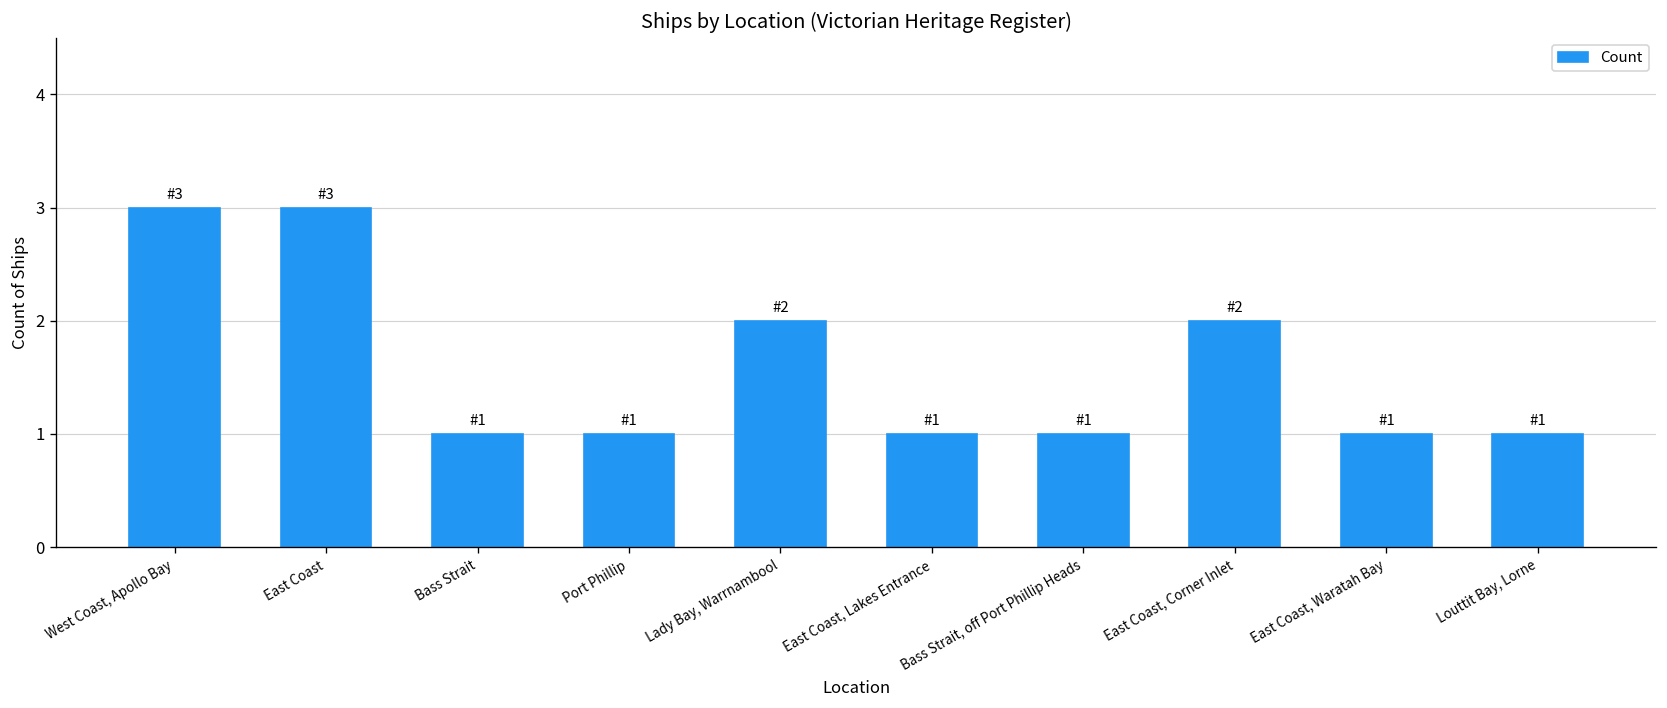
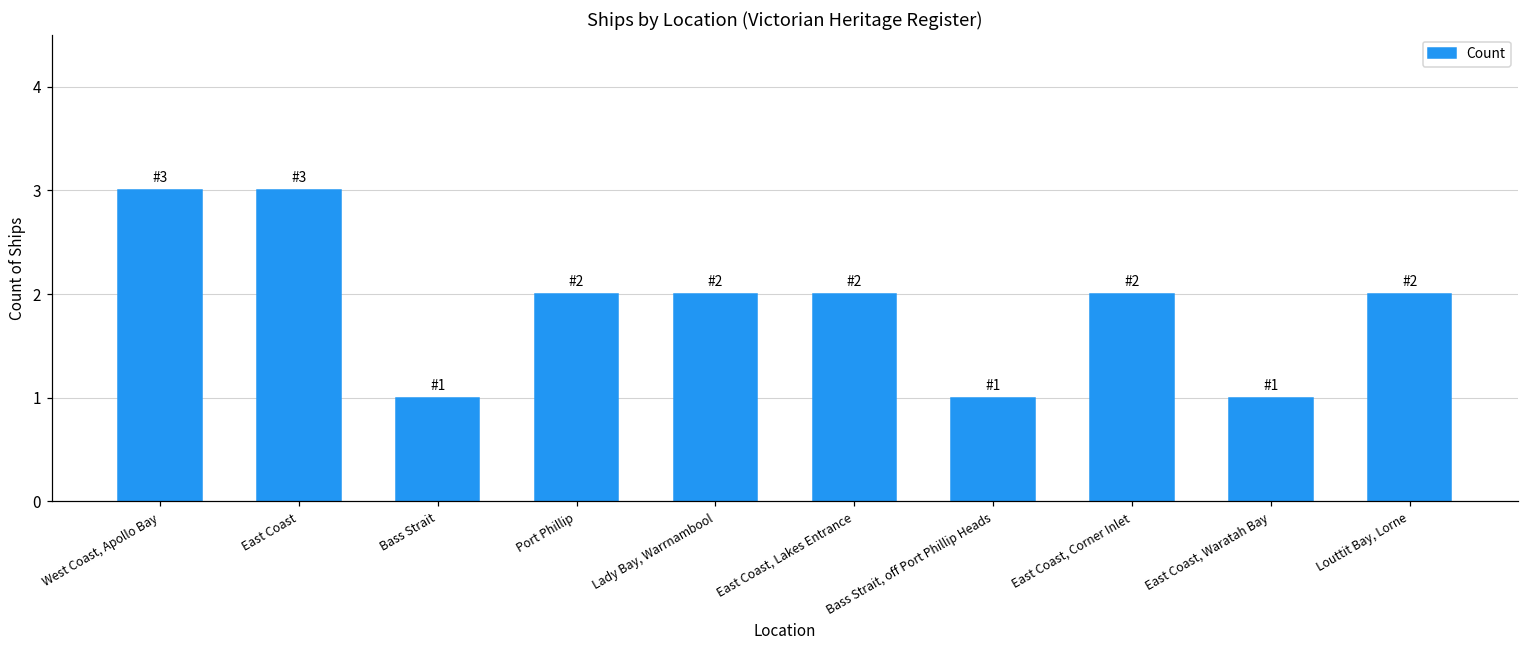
  {
    "West Coast, Apollo Bay": 3,
    "East Coast": 3,
    "Bass Strait": 1,
-   "Port Phillip": 1,
+   "Port Phillip": 2,
    "Lady Bay, Warrnambool": 2,
-   "East Coast, Lakes Entrance": 1,
+   "East Coast, Lakes Entrance": 2,
    "Bass Strait, off Port Phillip Heads": 1,
    "East Coast, Corner Inlet": 2,
    "East Coast, Waratah Bay": 1,
-   "Louttit Bay, Lorne": 1
+   "Louttit Bay, Lorne": 2
  }
